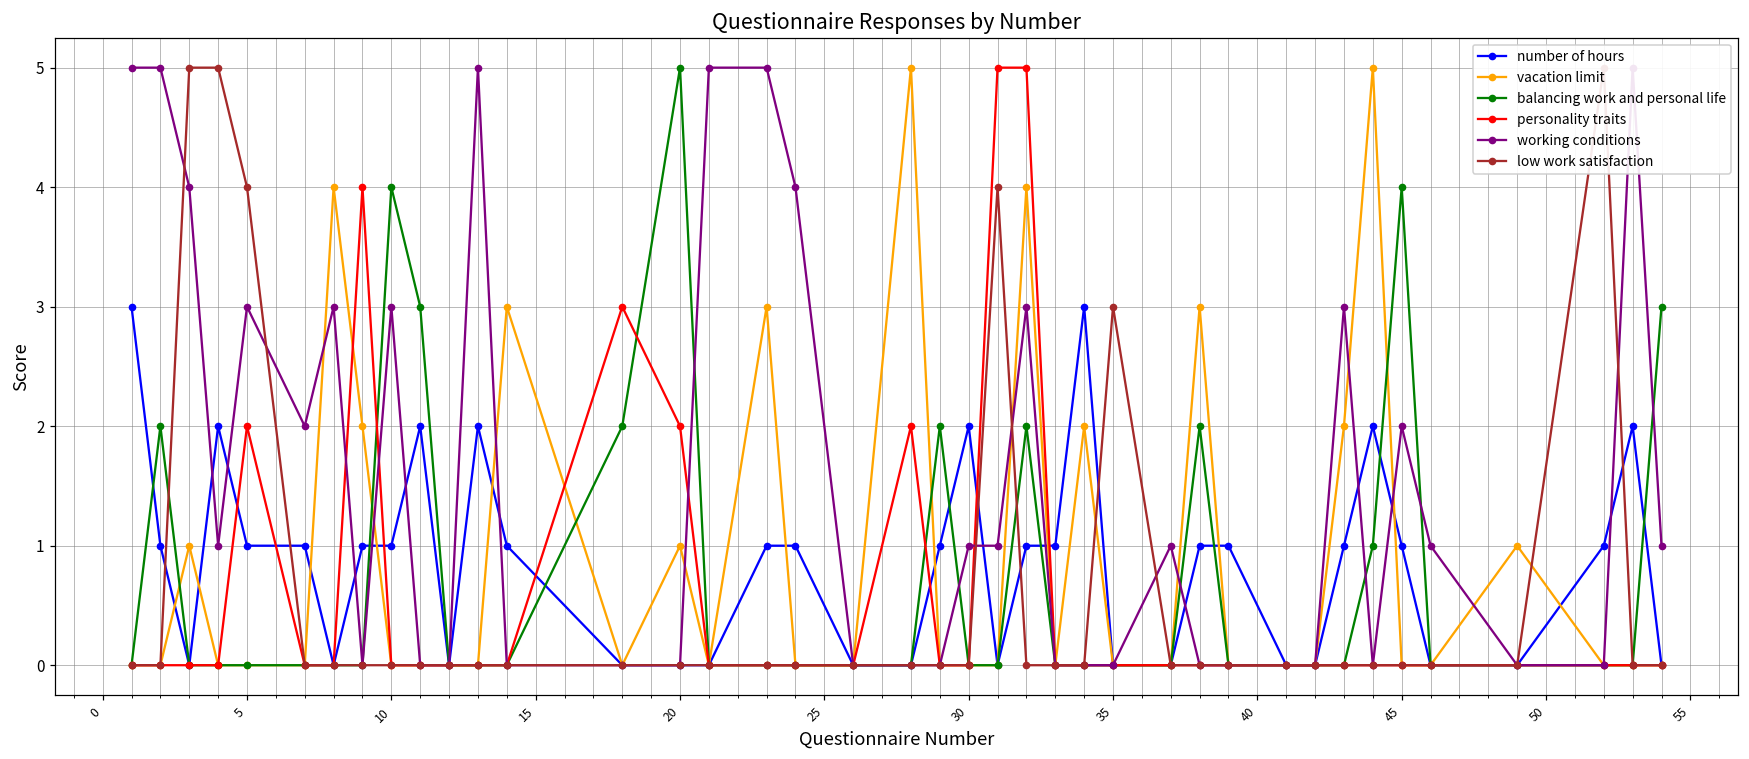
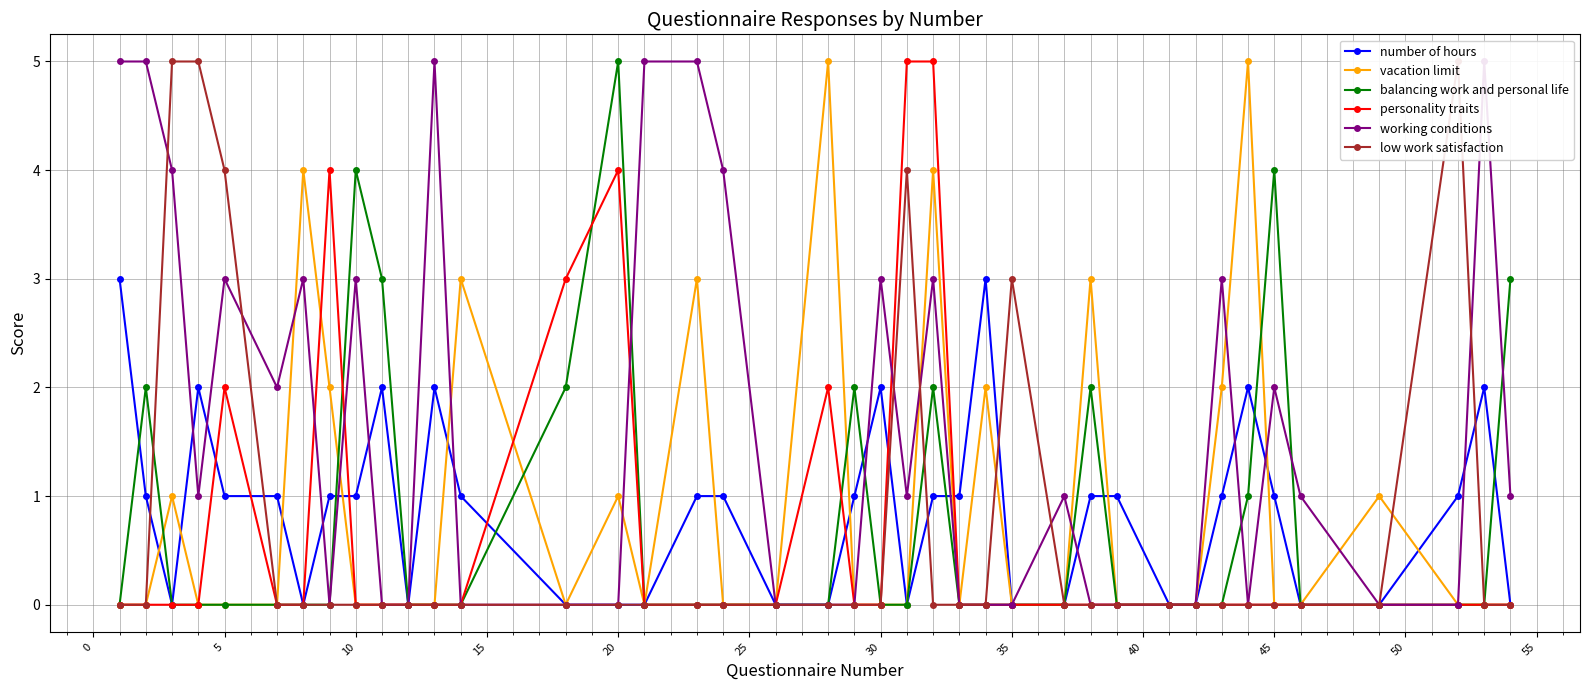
  {
    "number of hours": {
      "5": 1,
      "10": 1,
      "30": 2,
      "45": 1
    },
    "vacation limit": {
      "20": 1
    },
    "balancing work and personal life": {
      "10": 4,
      "20": 5,
      "45": 4
    },
    "personality traits": {
      "5": 2,
-     "20": 2
+     "20": 4
    },
    "working conditions": {
      "5": 3,
      "10": 3,
-     "30": 1,
+     "30": 3,
      "45": 2
    },
    "low work satisfaction": {
      "5": 4,
      "35": 3
    }
  }
